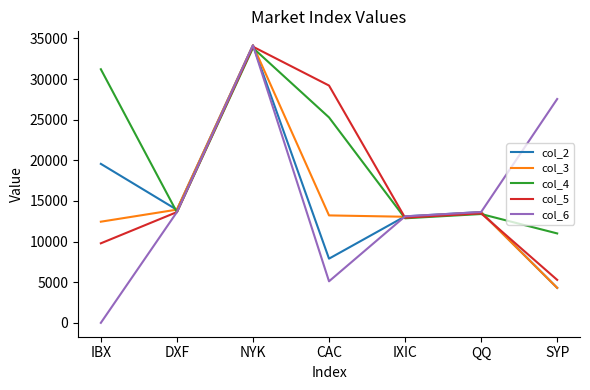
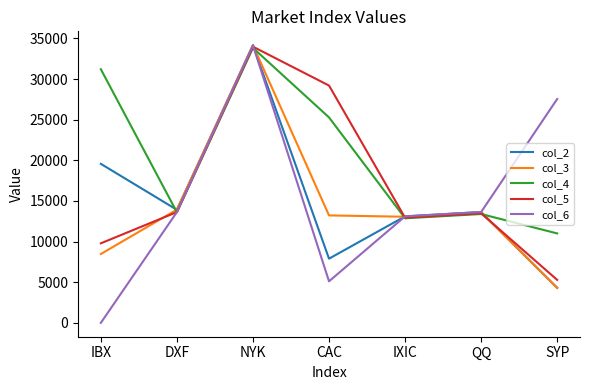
  {
    "col_2": {
      "IBX": 20000,
      "CAC": 8000
    },
    "col_3": {
-     "IBX": 12000,
+     "IBX": 8000,
      "CAC": 13000
    },
    "col_4": {
      "IBX": 31000,
      "CAC": 25000,
      "SYP": 11000
    },
    "col_5": {
      "IBX": 10000,
      "CAC": 29000,
      "SYP": 5000
    },
    "col_6": {
      "IBX": 0,
      "CAC": 5000,
      "SYP": 28000
    }
  }
